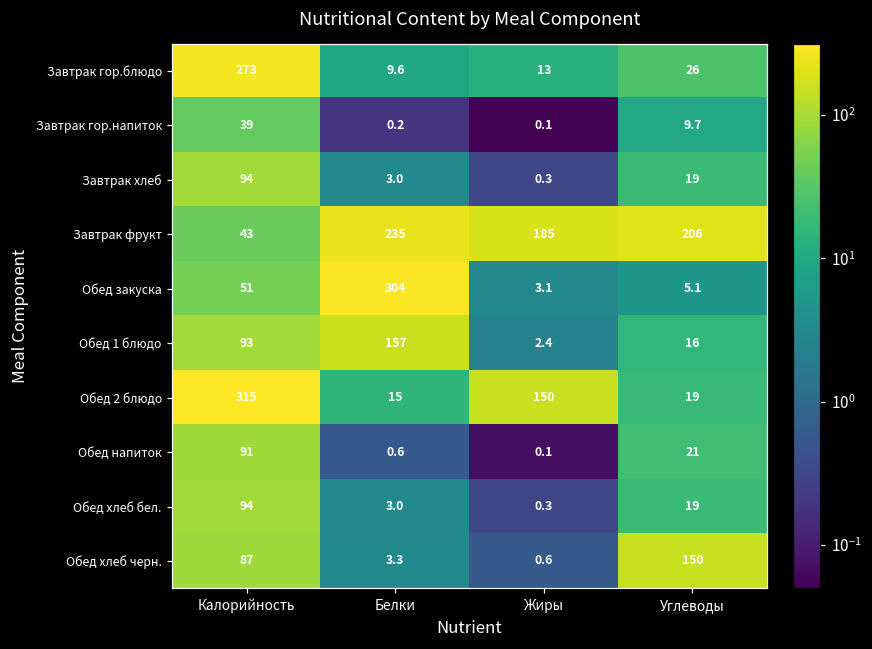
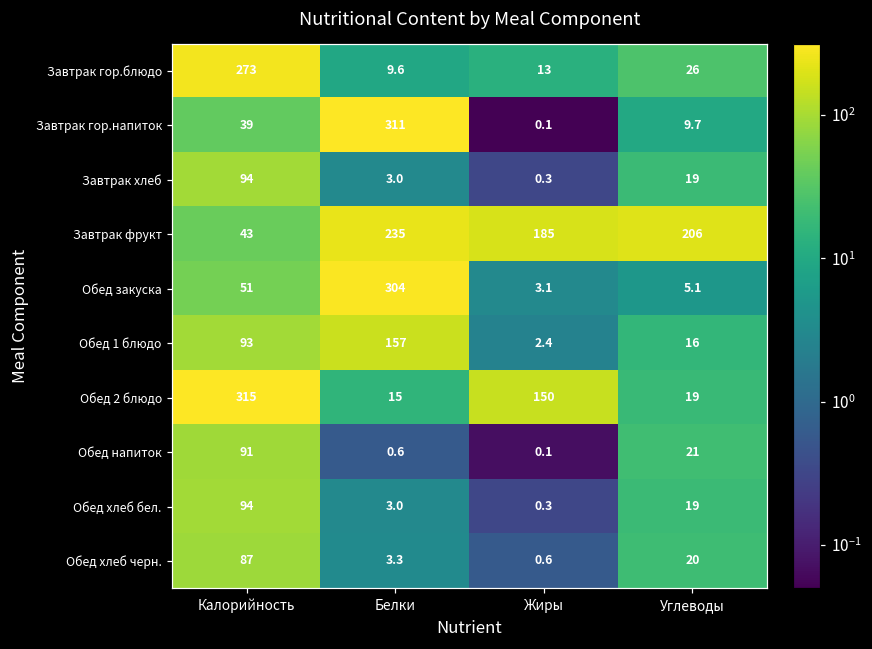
  {
    "Завтрак гор.блюдо": {
      "Калорийность": 273,
      "Белки": 9.6,
      "Жиры": 13,
      "Углеводы": 26
    },
    "Завтрак гор.напиток": {
      "Калорийность": 39,
-     "Белки": 0.2,
+     "Белки": 311,
      "Жиры": 0.1,
      "Углеводы": 9.7
    },
    "Завтрак хлеб": {
      "Калорийность": 94,
      "Белки": 3.0,
      "Жиры": 0.3,
      "Углеводы": 19
    },
    "Завтрак фрукт": {
      "Калорийность": 43,
      "Белки": 235,
      "Жиры": 185,
      "Углеводы": 206
    },
    "Обед закуска": {
      "Калорийность": 51,
      "Белки": 304,
      "Жиры": 3.1,
      "Углеводы": 5.1
    },
    "Обед 1 блюдо": {
      "Калорийность": 93,
      "Белки": 157,
      "Жиры": 2.4,
      "Углеводы": 16
    },
    "Обед 2 блюдо": {
      "Калорийность": 315,
      "Белки": 15,
      "Жиры": 150,
      "Углеводы": 19
    },
    "Обед напиток": {
      "Калорийность": 91,
      "Белки": 0.6,
      "Жиры": 0.1,
      "Углеводы": 21
    },
    "Обед хлеб бел.": {
      "Калорийность": 94,
      "Белки": 3.0,
      "Жиры": 0.3,
      "Углеводы": 19
    },
    "Обед хлеб черн.": {
      "Калорийность": 87,
      "Белки": 3.3,
      "Жиры": 0.6,
-     "Углеводы": 150
+     "Углеводы": 20
    }
  }
